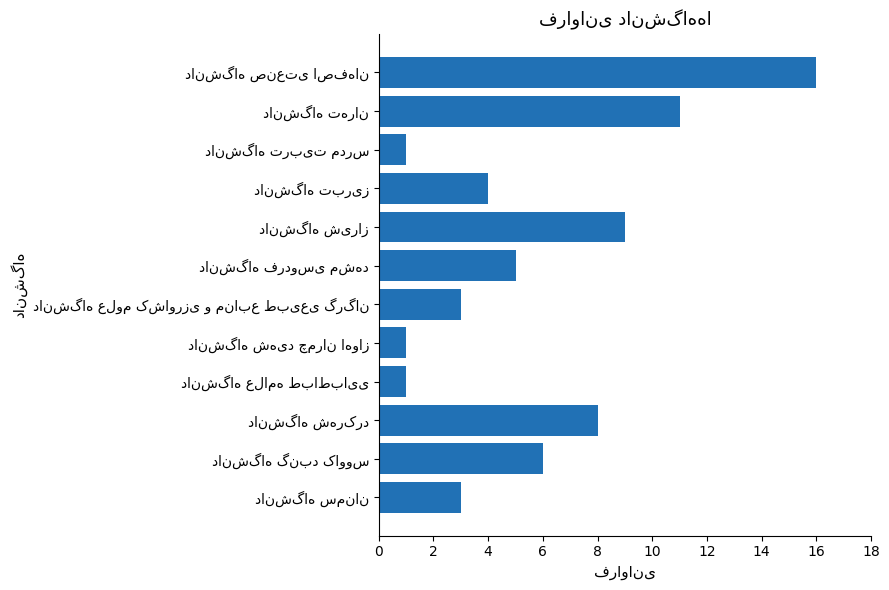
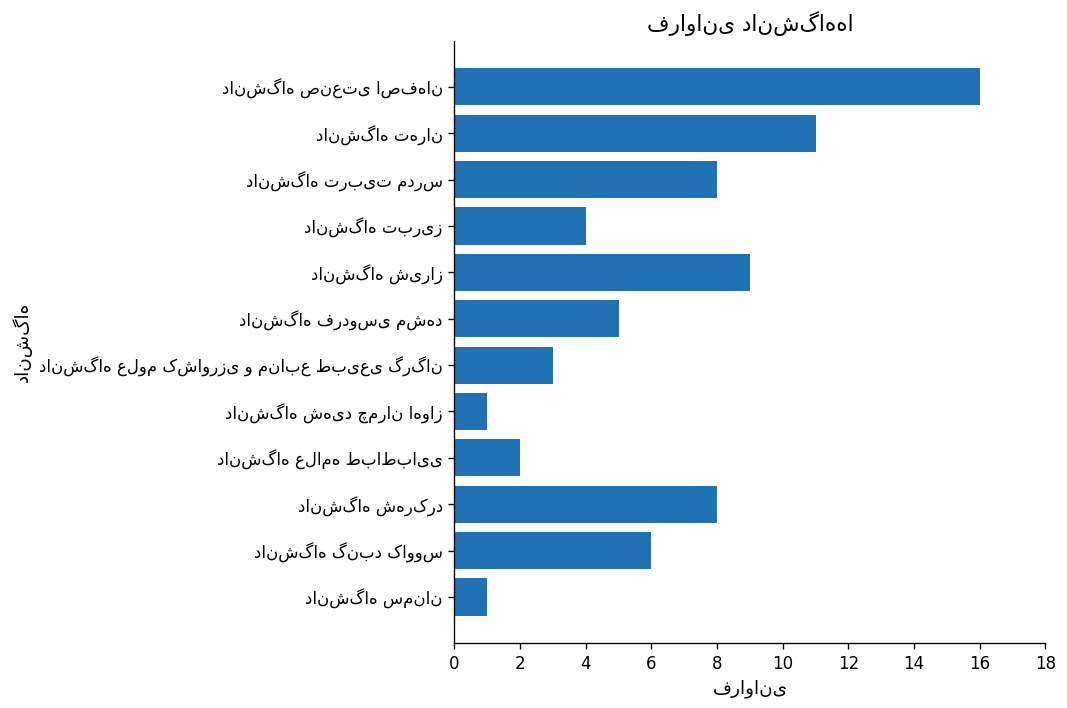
  {
    "دانشگاه صنعتی اصفهان": 16,
    "دانشگاه تهران": 11,
-   "دانشگاه تربیت مدرس": 1,
+   "دانشگاه تربیت مدرس": 8,
    "دانشگاه تبریز": 4,
    "دانشگاه شیراز": 9,
    "دانشگاه فردوسی مشهد": 5,
    "دانشگاه علوم کشاورزی و منابع طبیعی گرگان": 3,
    "دانشگاه شهید چمران اهواز": 1,
-   "دانشگاه علامه طباطبایی": 1,
+   "دانشگاه علامه طباطبایی": 2,
    "دانشگاه شهرکرد": 8,
    "دانشگاه گنبد کاووس": 6,
-   "دانشگاه سمنان": 3
+   "دانشگاه سمنان": 1
  }
